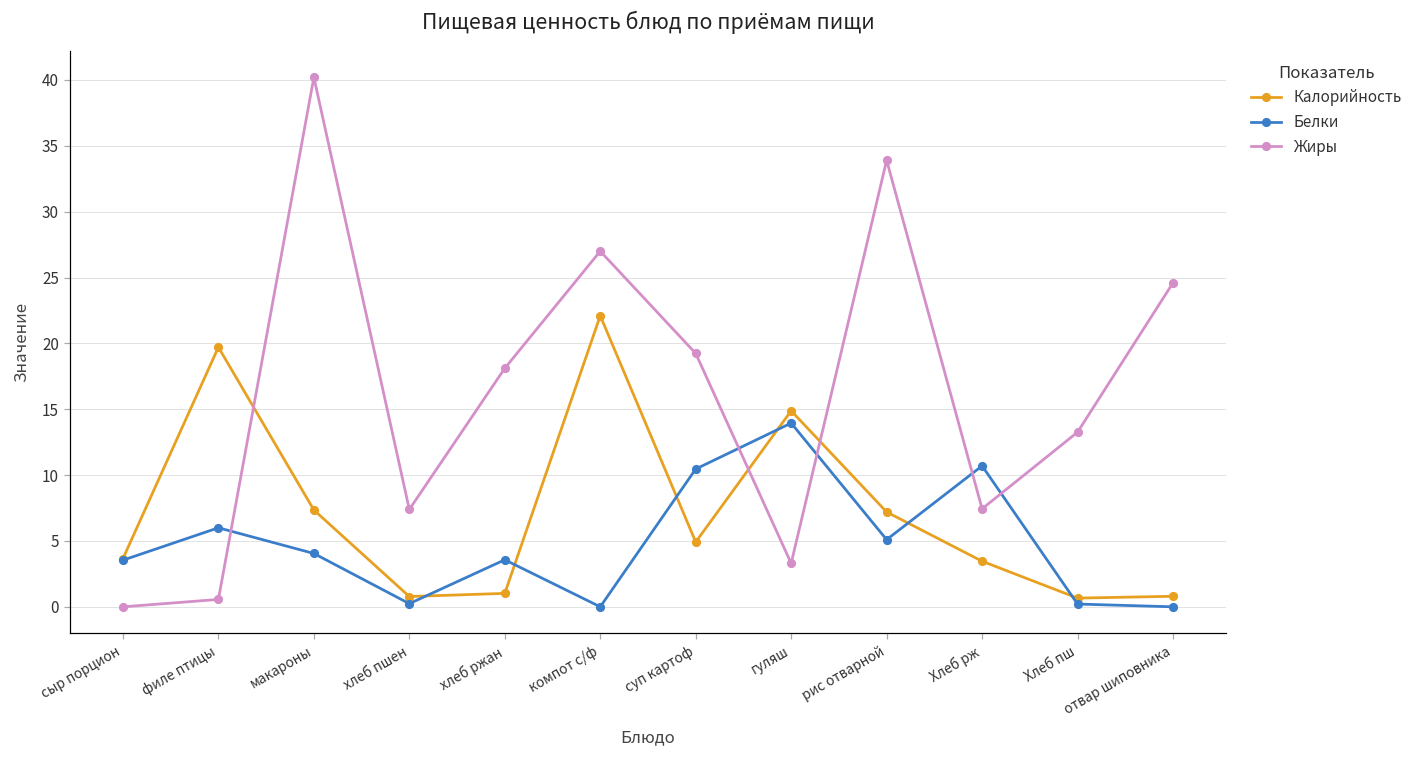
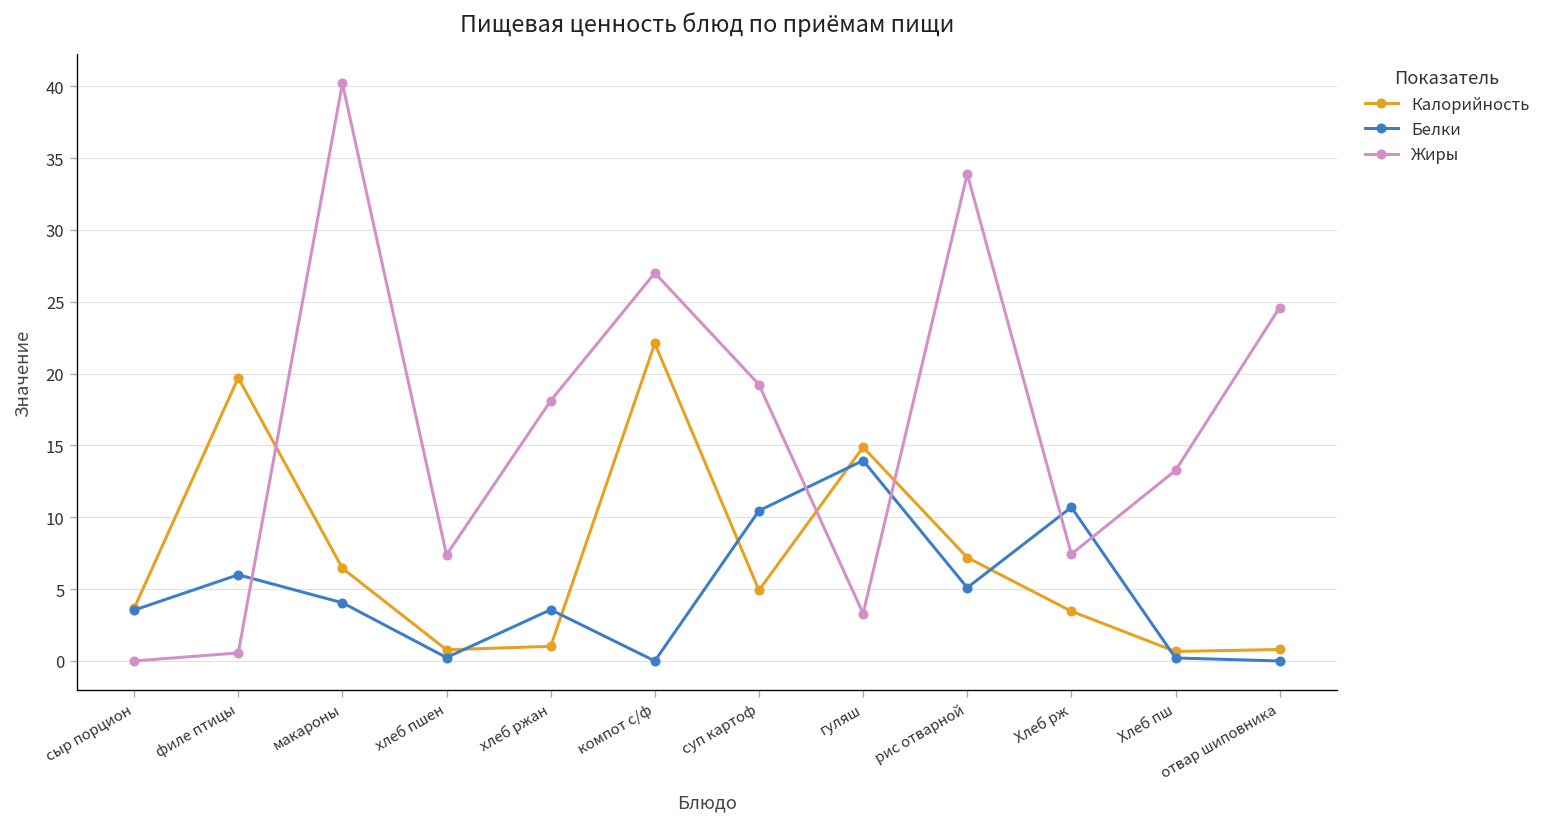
  {
    "Калорийность": {
      "филе птицы": 19.7,
-     "макароны": 7.4,
+     "макароны": 6.5,
      "хлеб пшен": 0.8,
      "хлеб ржан": 1.0,
      "компот с/ф": 22.1,
      "суп картоф": 4.9,
      "гуляш": 14.9,
      "рис отварной": 7.2,
      "Хлеб рж": 3.5,
      "Хлеб пш": 0.7,
      "отвар шиповника": 0.8
    },
    "Белки": {
      "филе птицы": 6.0,
      "макароны": 4.1,
      "хлеб пшен": 0.2,
      "хлеб ржан": 3.6,
      "компот с/ф": 0.0,
      "суп картоф": 10.5,
      "гуляш": 14.0,
      "рис отварной": 5.1,
      "Хлеб рж": 10.7,
      "Хлеб пш": 0.2,
      "отвар шиповника": 0.0
    },
    "Жиры": {
      "сыр порцион": 0.0,
      "филе птицы": 0.6,
      "макароны": 40.2,
      "хлеб пшен": 7.4,
      "хлеб ржан": 18.1,
      "компот с/ф": 27.0,
      "суп картоф": 19.2,
      "гуляш": 3.3,
      "рис отварной": 33.9,
      "Хлеб рж": 7.4,
      "Хлеб пш": 13.3,
      "отвар шиповника": 24.6
    }
  }
